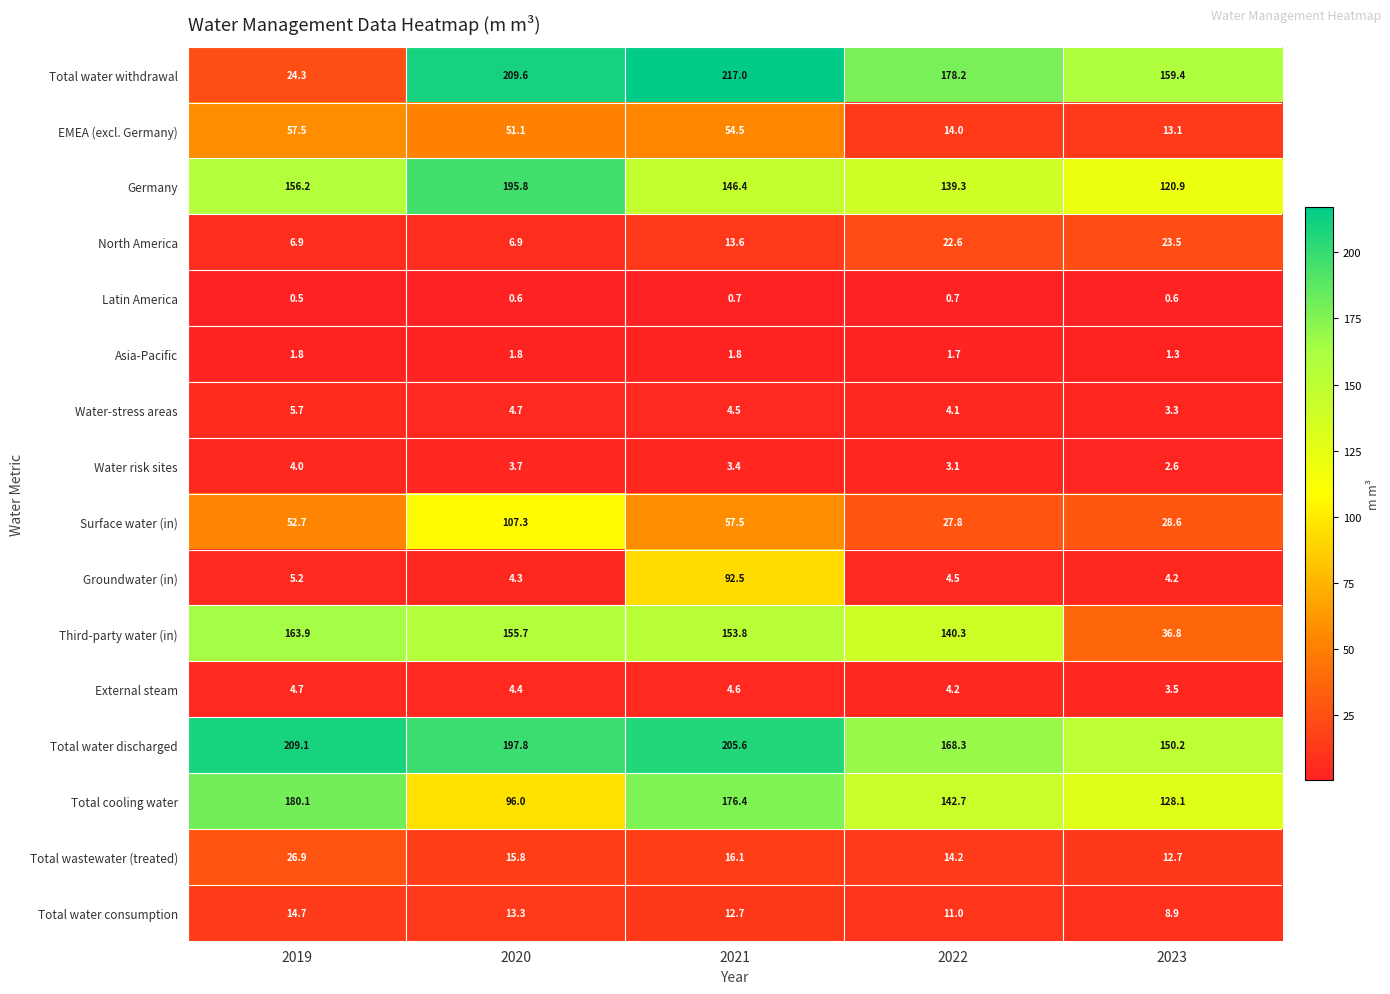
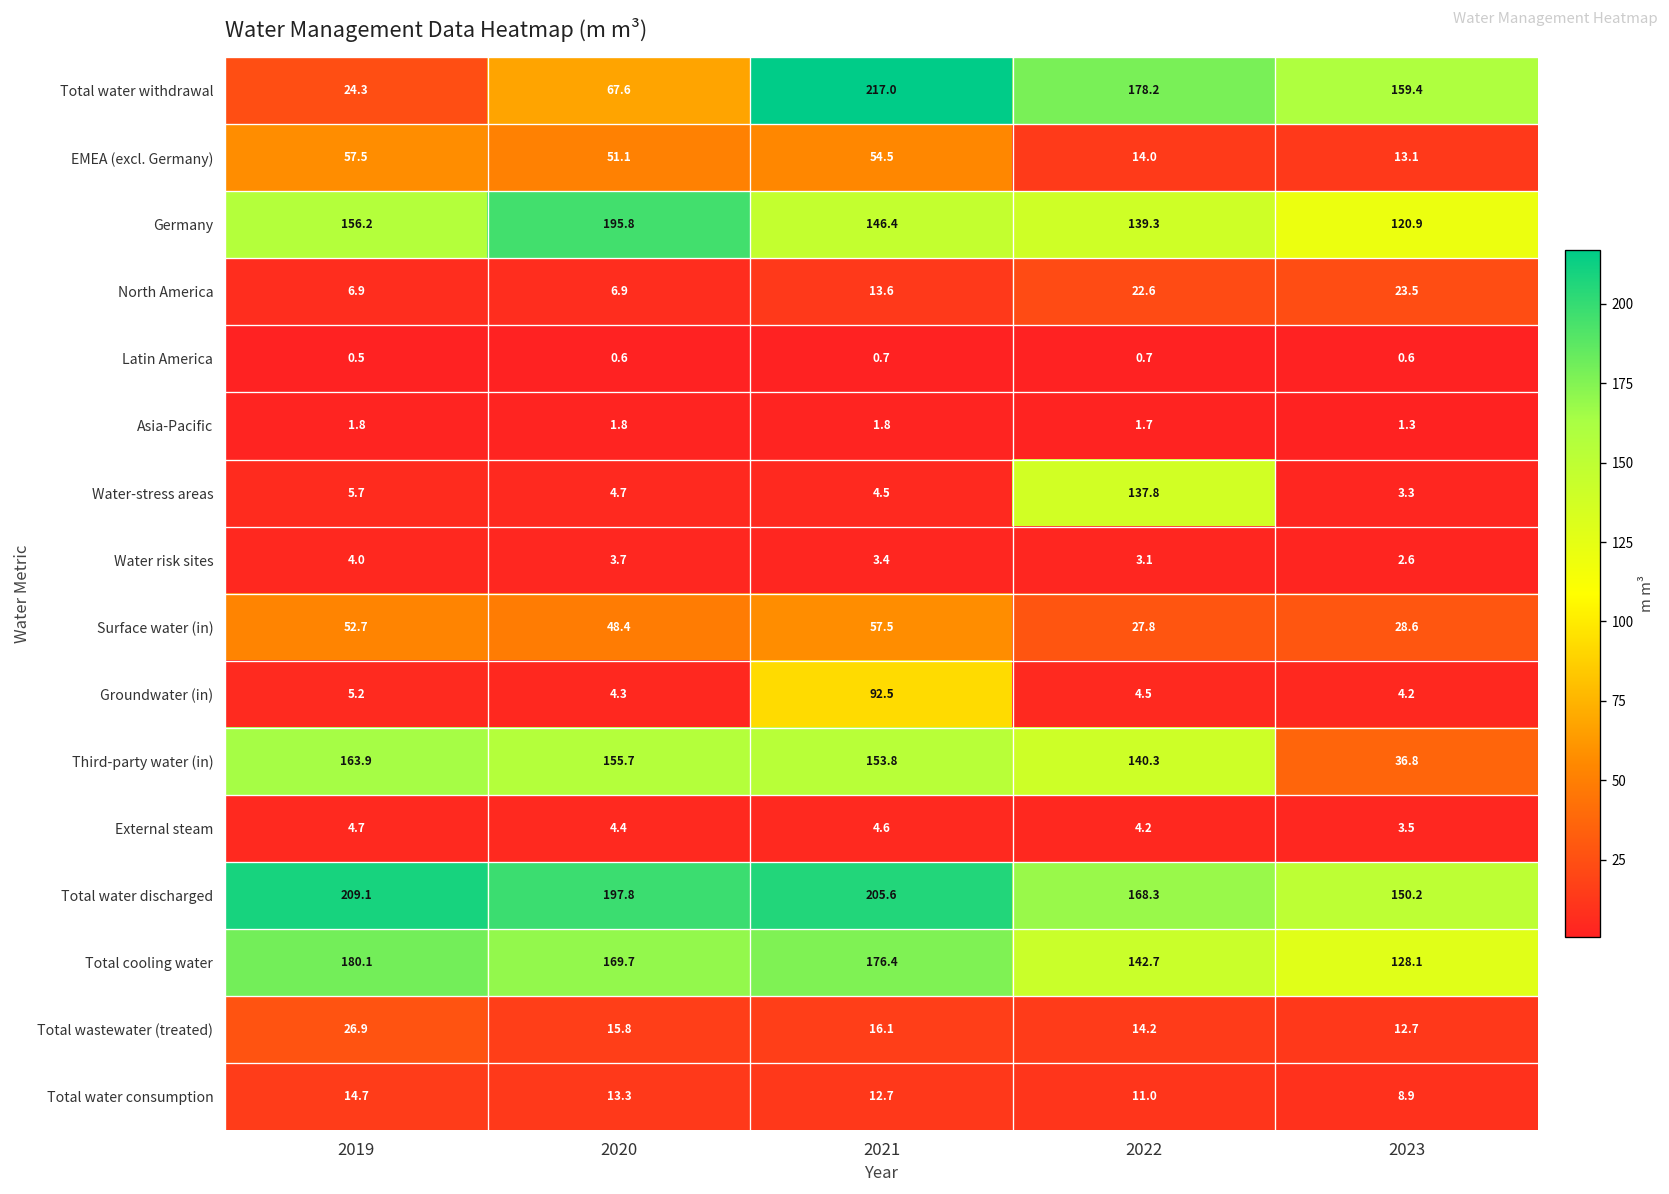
  {
    "Total water withdrawal": {
      "2019": 24.3,
-     "2020": 209.6,
+     "2020": 67.6,
      "2021": 217.0,
      "2022": 178.2,
      "2023": 159.4
    },
    "EMEA (excl. Germany)": {
      "2019": 57.5,
      "2020": 51.1,
      "2021": 54.5,
      "2022": 14.0,
      "2023": 13.1
    },
    "Germany": {
      "2019": 156.2,
      "2020": 195.8,
      "2021": 146.4,
      "2022": 139.3,
      "2023": 120.9
    },
    "North America": {
      "2019": 6.9,
      "2020": 6.9,
      "2021": 13.6,
      "2022": 22.6,
      "2023": 23.5
    },
    "Latin America": {
      "2019": 0.5,
      "2020": 0.6,
      "2021": 0.7,
      "2022": 0.7,
      "2023": 0.6
    },
    "Asia-Pacific": {
      "2019": 1.8,
      "2020": 1.8,
      "2021": 1.8,
      "2022": 1.7,
      "2023": 1.3
    },
    "Water-stress areas": {
      "2019": 5.7,
      "2020": 4.7,
      "2021": 4.5,
-     "2022": 4.1,
+     "2022": 137.8,
      "2023": 3.3
    },
    "Water risk sites": {
      "2019": 4.0,
      "2020": 3.7,
      "2021": 3.4,
      "2022": 3.1,
      "2023": 2.6
    },
    "Surface water (in)": {
      "2019": 52.7,
-     "2020": 107.3,
+     "2020": 48.4,
      "2021": 57.5,
      "2022": 27.8,
      "2023": 28.6
    },
    "Groundwater (in)": {
      "2019": 5.2,
      "2020": 4.3,
      "2021": 92.5,
      "2022": 4.5,
      "2023": 4.2
    },
    "Third-party water (in)": {
      "2019": 163.9,
      "2020": 155.7,
      "2021": 153.8,
      "2022": 140.3,
      "2023": 36.8
    },
    "External steam": {
      "2019": 4.7,
      "2020": 4.4,
      "2021": 4.6,
      "2022": 4.2,
      "2023": 3.5
    },
    "Total water discharged": {
      "2019": 209.1,
      "2020": 197.8,
      "2021": 205.6,
      "2022": 168.3,
      "2023": 150.2
    },
    "Total cooling water": {
      "2019": 180.1,
-     "2020": 96.0,
+     "2020": 169.7,
      "2021": 176.4,
      "2022": 142.7,
      "2023": 128.1
    },
    "Total wastewater (treated)": {
      "2019": 26.9,
      "2020": 15.8,
      "2021": 16.1,
      "2022": 14.2,
      "2023": 12.7
    },
    "Total water consumption": {
      "2019": 14.7,
      "2020": 13.3,
      "2021": 12.7,
      "2022": 11.0,
      "2023": 8.9
    }
  }
